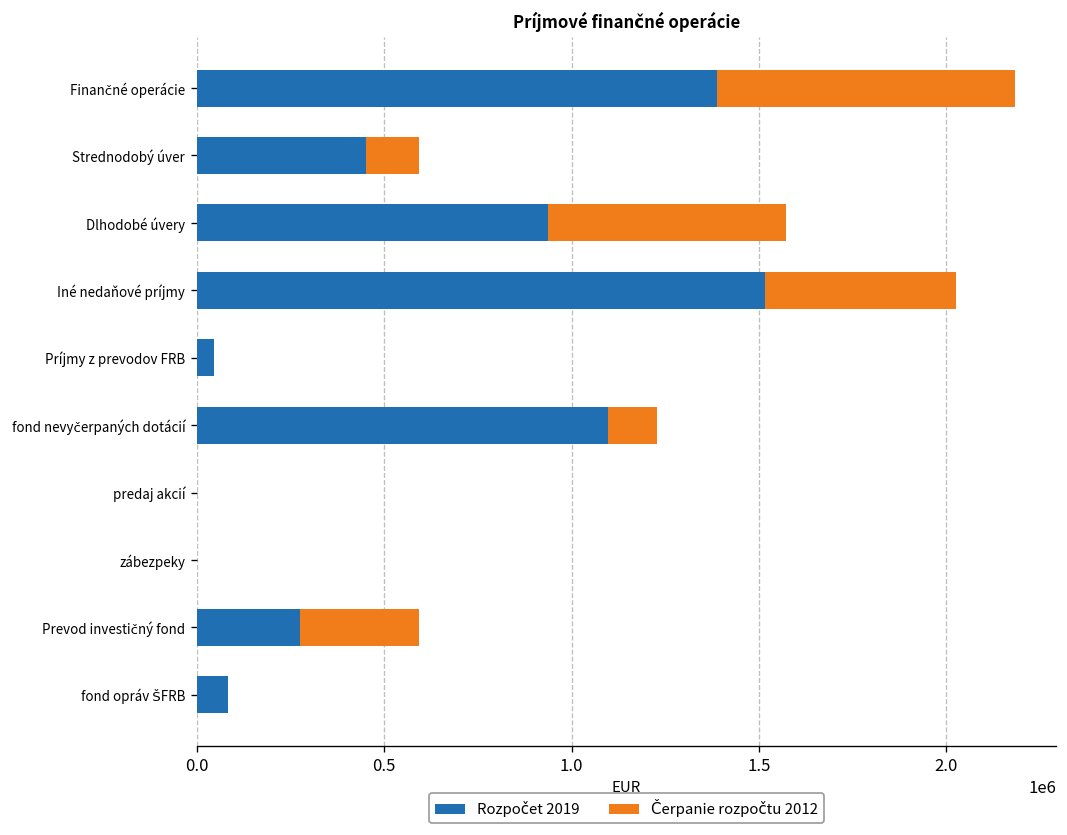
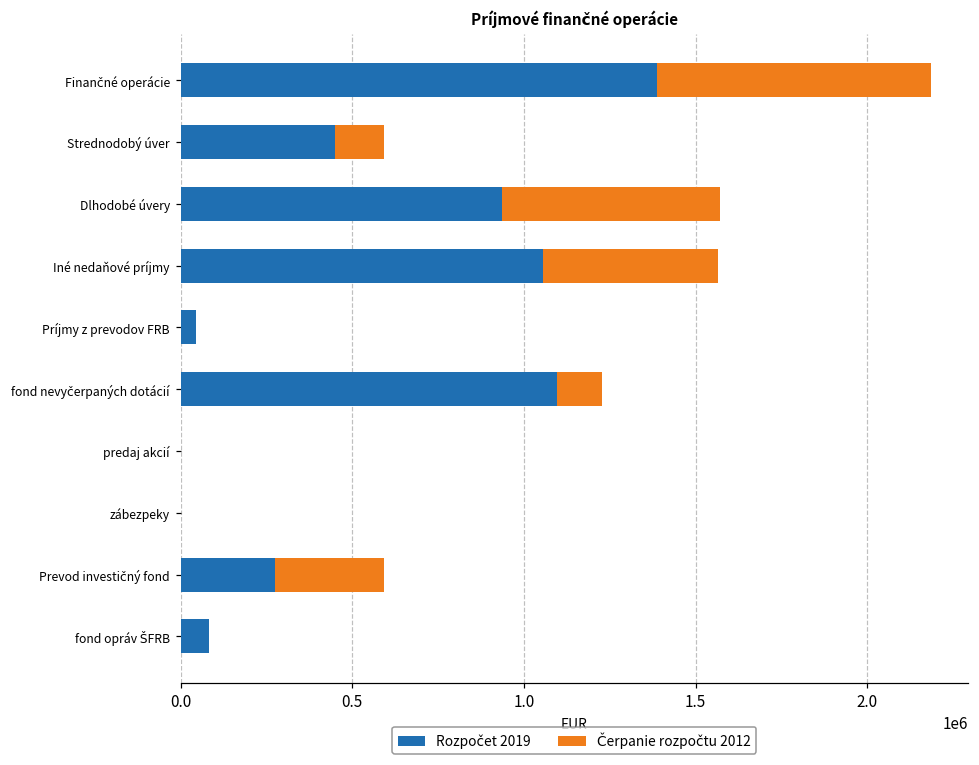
  {
    "Rozpočet 2019": {
      "Finančné operácie": 1390000,
      "Strednodobý úver": 450000,
      "Dlhodobé úvery": 940000,
-     "Iné nedaňové príjmy": 1520000,
+     "Iné nedaňové príjmy": 1060000,
      "Príjmy z prevodov FRB": 50000,
      "fond nevyčerpaných dotácií": 1100000,
      "predaj akcií": 0,
      "zábezpeky": 0,
      "Prevod investičný fond": 280000,
      "fond opráv ŠFRB": 80000
    },
    "Čerpanie rozpočtu 2012": {
      "Finančné operácie": 800000,
      "Strednodobý úver": 140000,
      "Dlhodobé úvery": 630000,
      "Iné nedaňové príjmy": 510000,
      "Príjmy z prevodov FRB": 0,
      "fond nevyčerpaných dotácií": 130000,
      "predaj akcií": 0,
      "zábezpeky": 0,
      "Prevod investičný fond": 320000,
      "fond opráv ŠFRB": 0
    }
  }
